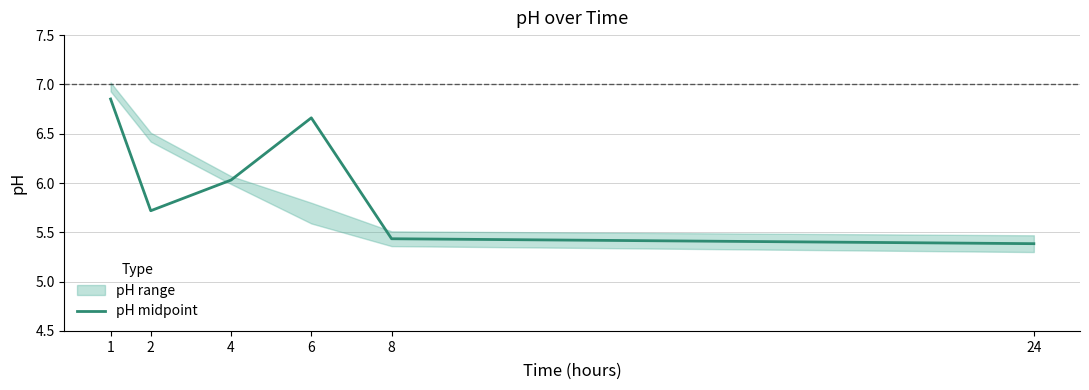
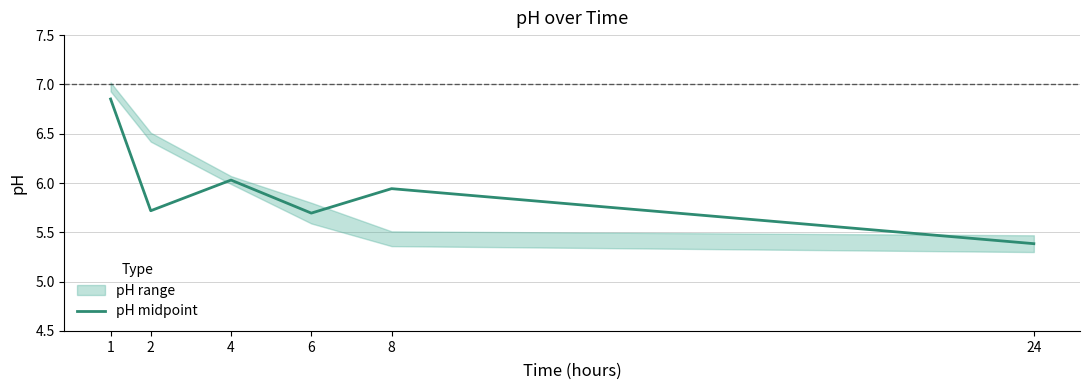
  {
    "pH midpoint": {
      "1": 6.9,
      "2": 5.7,
      "4": 6.0,
-     "6": 6.7,
-     "8": 5.4,
+     "6": 5.7,
+     "8": 5.9,
      "24": 5.4
    }
  }
